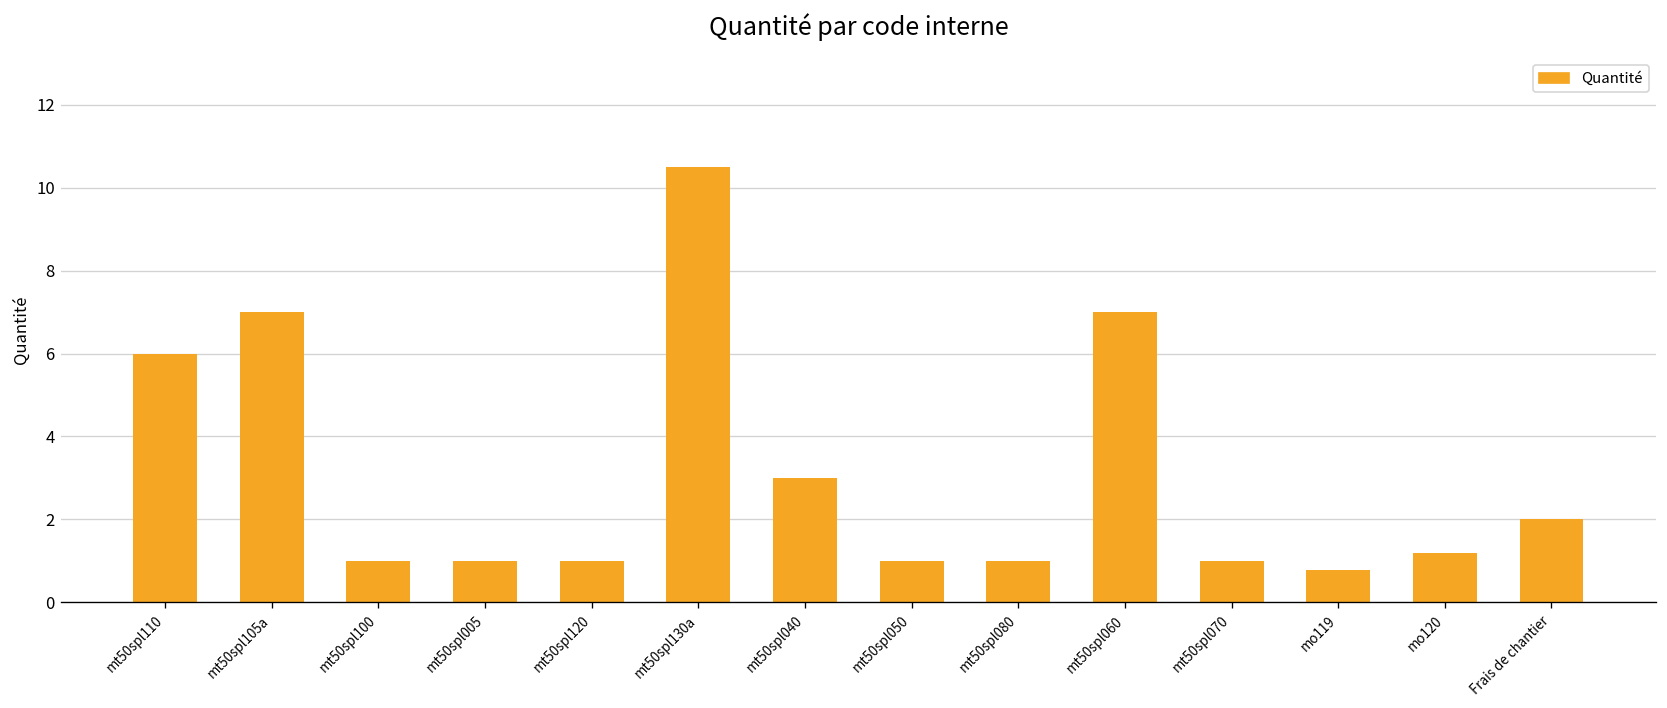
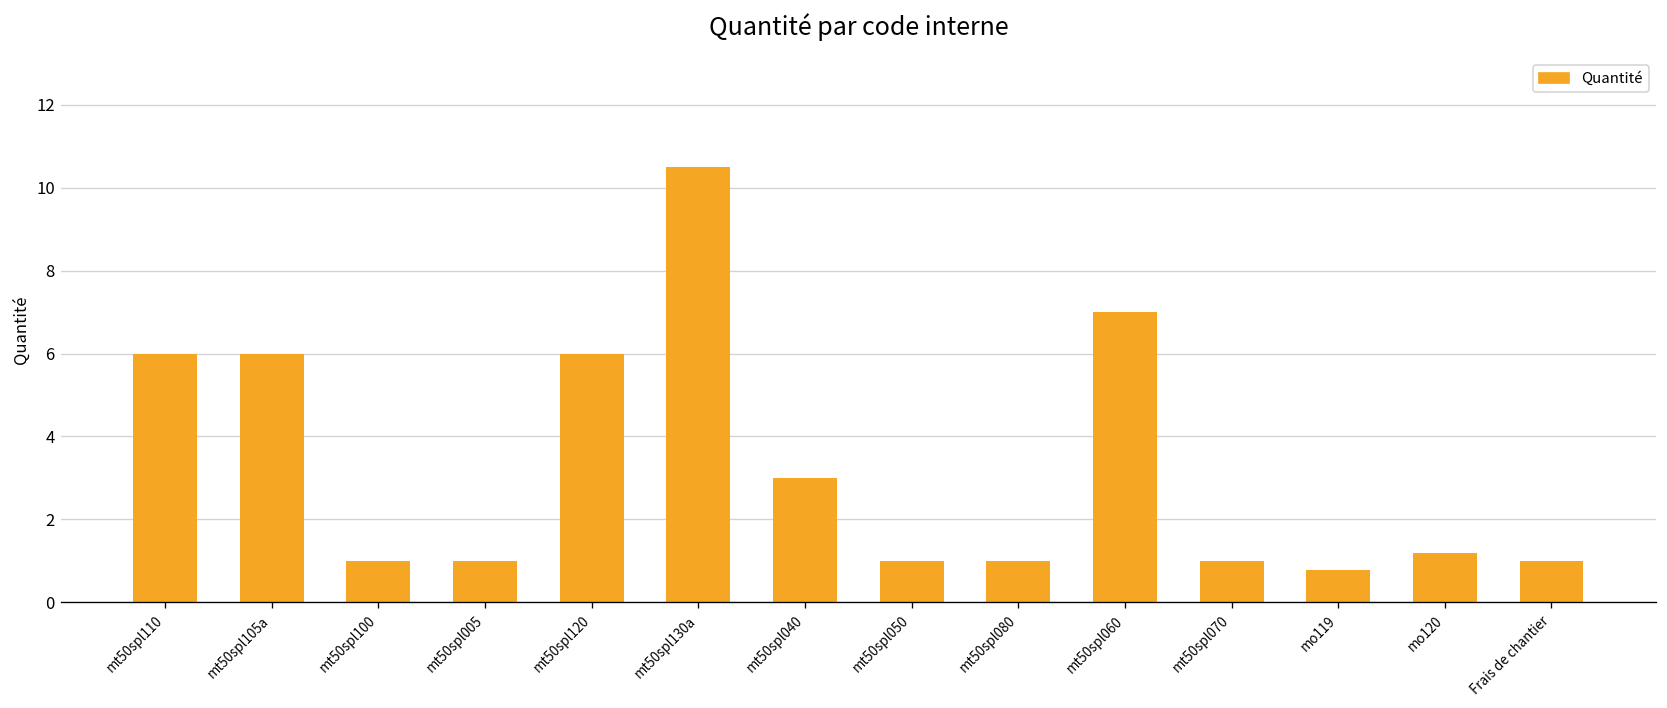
  {
    "mt50spl110": 6,
-   "mt50spl105a": 7,
+   "mt50spl105a": 6,
    "mt50spl100": 1,
    "mt50spl005": 1,
-   "mt50spl120": 1,
+   "mt50spl120": 6,
    "mt50spl130a": 10.5,
    "mt50spl040": 3,
    "mt50spl050": 1,
    "mt50spl080": 1,
    "mt50spl060": 7,
    "mt50spl070": 1,
    "mo119": 0.8,
    "mo120": 1.2,
-   "Frais de chantier": 2
+   "Frais de chantier": 1
  }
